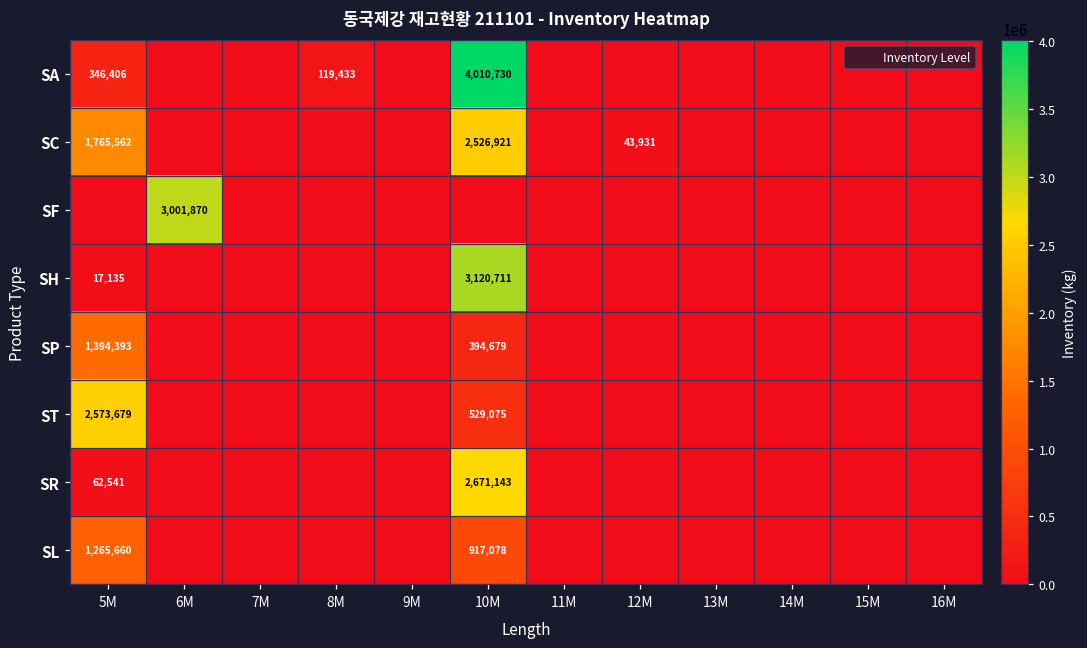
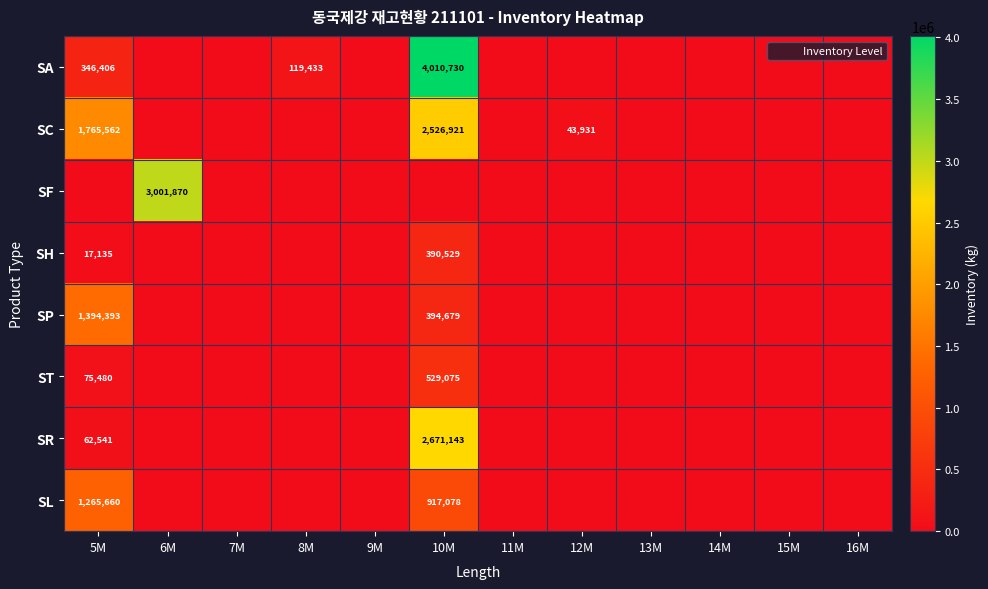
  {
    "SA": {
      "5M": "346,406",
      "8M": "119,433",
      "10M": "4,010,730"
    },
    "SC": {
      "5M": "1,765,562",
      "10M": "2,526,921",
      "12M": "43,931"
    },
    "SF": {
      "6M": "3,001,870"
    },
    "SH": {
      "5M": "17,135",
-     "10M": "3,120,711"
+     "10M": "390,529"
    },
    "SP": {
      "5M": "1,394,393",
      "10M": "394,679"
    },
    "ST": {
-     "5M": "2,573,679",
+     "5M": "75,480",
      "10M": "529,075"
    },
    "SR": {
      "5M": "62,541",
      "10M": "2,671,143"
    },
    "SL": {
      "5M": "1,265,660",
      "10M": "917,078"
    }
  }
